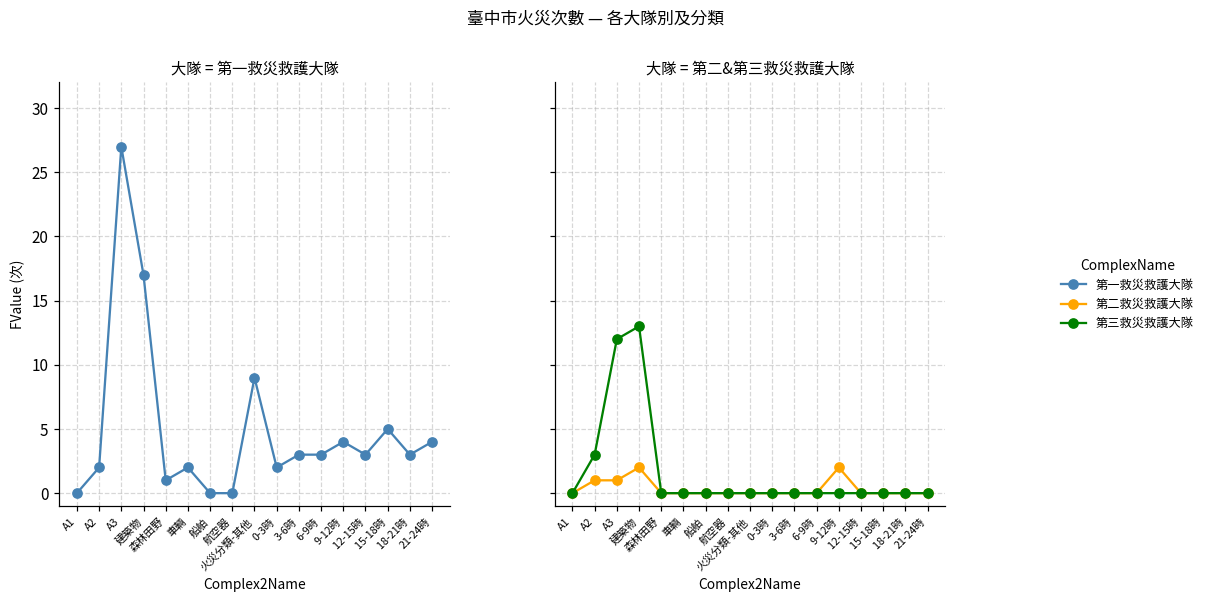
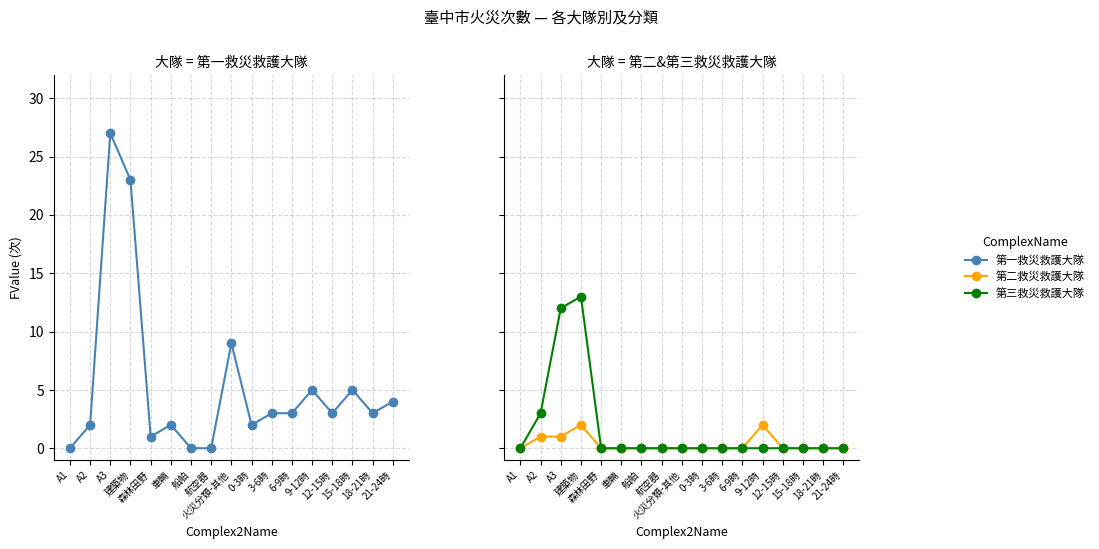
  {
    "大隊 = 第一救災救護大隊": {
      "A1": 0,
      "A2": 2,
      "A3": 27,
-     "建築物": 17,
+     "建築物": 23,
      "森林田野": 1,
      "車輛": 2,
      "船舶": 0,
      "航空器": 0,
      "火災分類-其他": 9,
      "0-3時": 2,
      "3-6時": 3,
      "6-9時": 3,
-     "9-12時": 4,
+     "9-12時": 5,
      "12-15時": 3,
      "15-18時": 5,
      "18-21時": 3,
      "21-24時": 4
    }
  }
